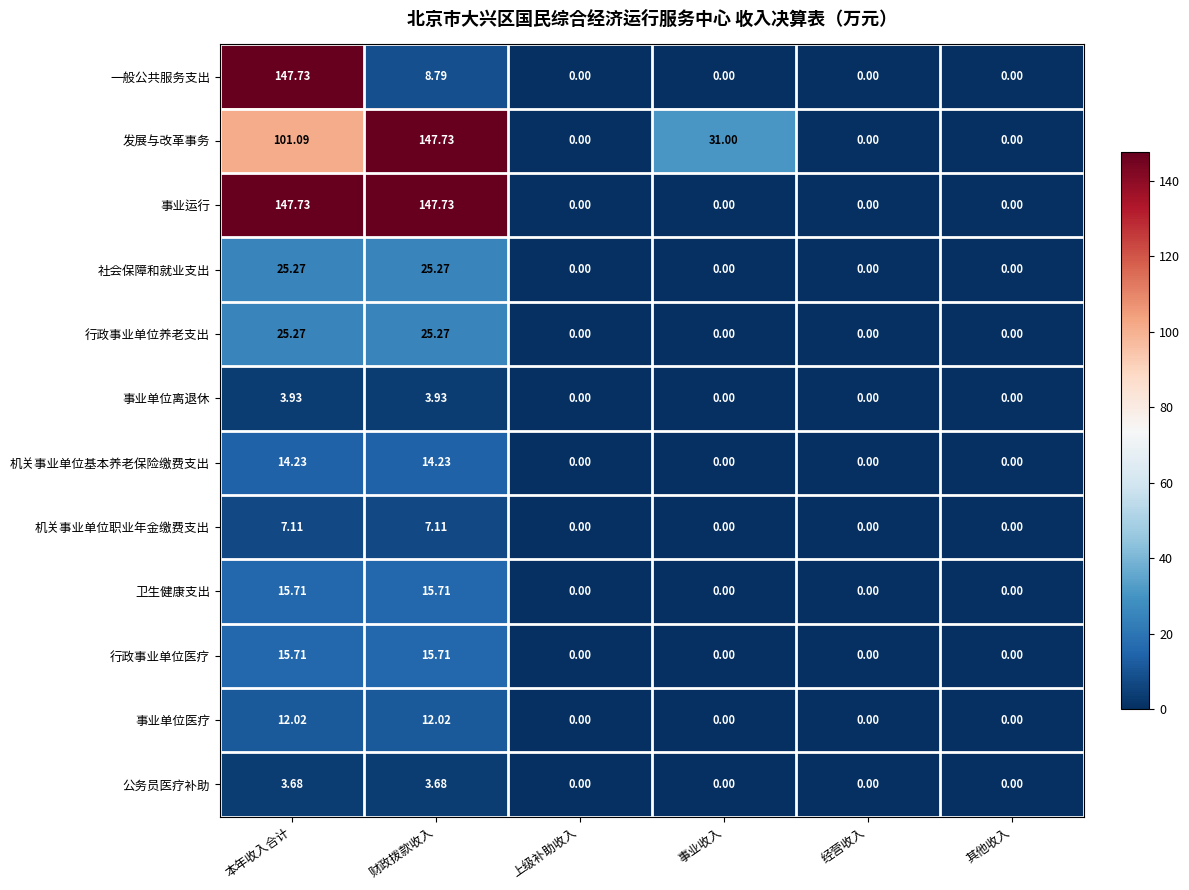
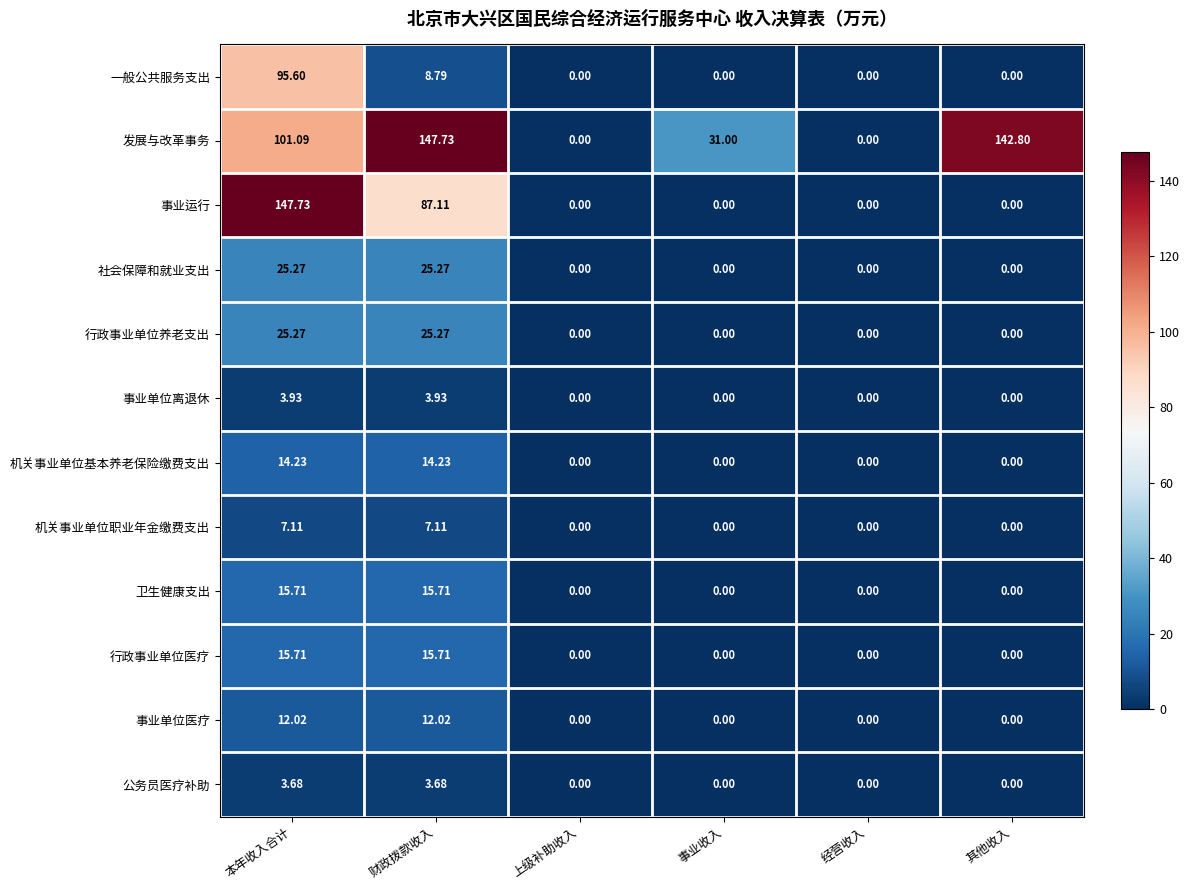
  {
    "一般公共服务支出": {
-     "本年收入合计": 147.73,
+     "本年收入合计": 95.60,
      "财政拨款收入": 8.79,
      "上级补助收入": 0.00,
      "事业收入": 0.00,
      "经营收入": 0.00,
      "其他收入": 0.00
    },
    "发展与改革事务": {
      "本年收入合计": 101.09,
      "财政拨款收入": 147.73,
      "上级补助收入": 0.00,
      "事业收入": 31.00,
      "经营收入": 0.00,
-     "其他收入": 0.00
+     "其他收入": 142.80
    },
    "事业运行": {
      "本年收入合计": 147.73,
-     "财政拨款收入": 147.73,
+     "财政拨款收入": 87.11,
      "上级补助收入": 0.00,
      "事业收入": 0.00,
      "经营收入": 0.00,
      "其他收入": 0.00
    },
    "社会保障和就业支出": {
      "本年收入合计": 25.27,
      "财政拨款收入": 25.27,
      "上级补助收入": 0.00,
      "事业收入": 0.00,
      "经营收入": 0.00,
      "其他收入": 0.00
    },
    "行政事业单位养老支出": {
      "本年收入合计": 25.27,
      "财政拨款收入": 25.27,
      "上级补助收入": 0.00,
      "事业收入": 0.00,
      "经营收入": 0.00,
      "其他收入": 0.00
    },
    "事业单位离退休": {
      "本年收入合计": 3.93,
      "财政拨款收入": 3.93,
      "上级补助收入": 0.00,
      "事业收入": 0.00,
      "经营收入": 0.00,
      "其他收入": 0.00
    },
    "机关事业单位基本养老保险缴费支出": {
      "本年收入合计": 14.23,
      "财政拨款收入": 14.23,
      "上级补助收入": 0.00,
      "事业收入": 0.00,
      "经营收入": 0.00,
      "其他收入": 0.00
    },
    "机关事业单位职业年金缴费支出": {
      "本年收入合计": 7.11,
      "财政拨款收入": 7.11,
      "上级补助收入": 0.00,
      "事业收入": 0.00,
      "经营收入": 0.00,
      "其他收入": 0.00
    },
    "卫生健康支出": {
      "本年收入合计": 15.71,
      "财政拨款收入": 15.71,
      "上级补助收入": 0.00,
      "事业收入": 0.00,
      "经营收入": 0.00,
      "其他收入": 0.00
    },
    "行政事业单位医疗": {
      "本年收入合计": 15.71,
      "财政拨款收入": 15.71,
      "上级补助收入": 0.00,
      "事业收入": 0.00,
      "经营收入": 0.00,
      "其他收入": 0.00
    },
    "事业单位医疗": {
      "本年收入合计": 12.02,
      "财政拨款收入": 12.02,
      "上级补助收入": 0.00,
      "事业收入": 0.00,
      "经营收入": 0.00,
      "其他收入": 0.00
    },
    "公务员医疗补助": {
      "本年收入合计": 3.68,
      "财政拨款收入": 3.68,
      "上级补助收入": 0.00,
      "事业收入": 0.00,
      "经营收入": 0.00,
      "其他收入": 0.00
    }
  }
